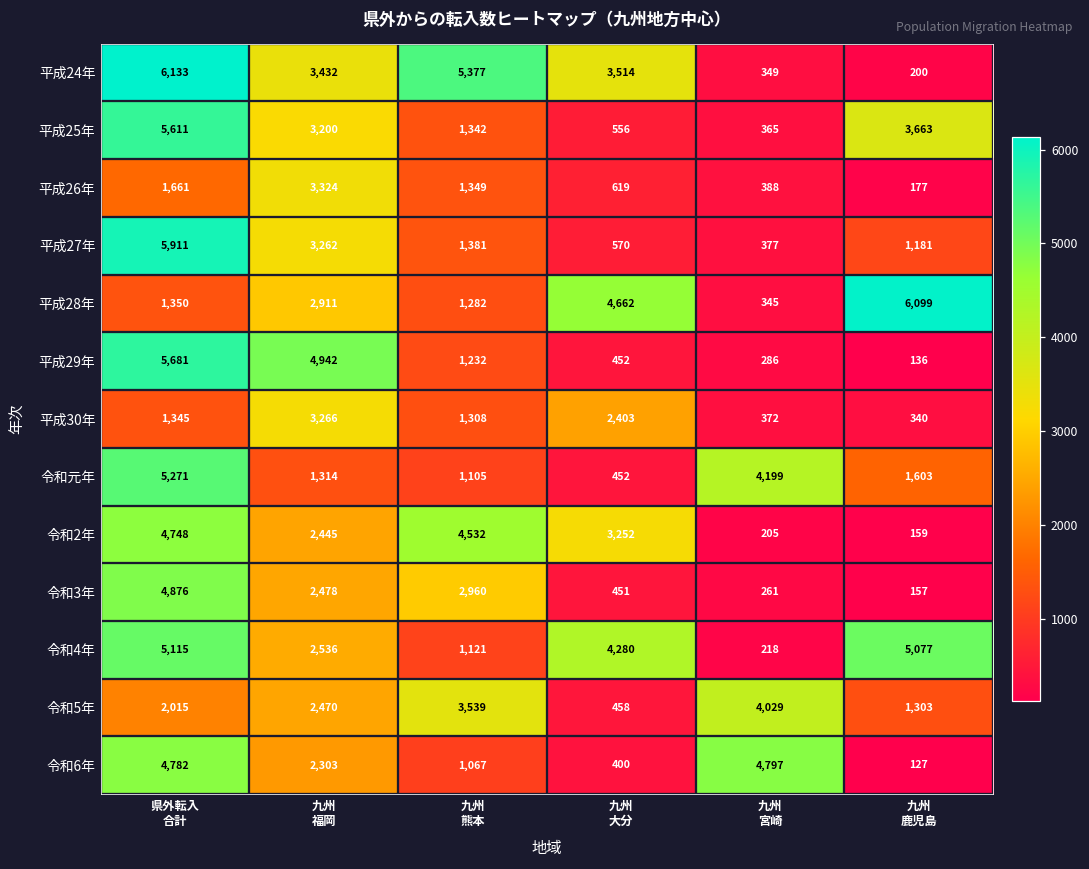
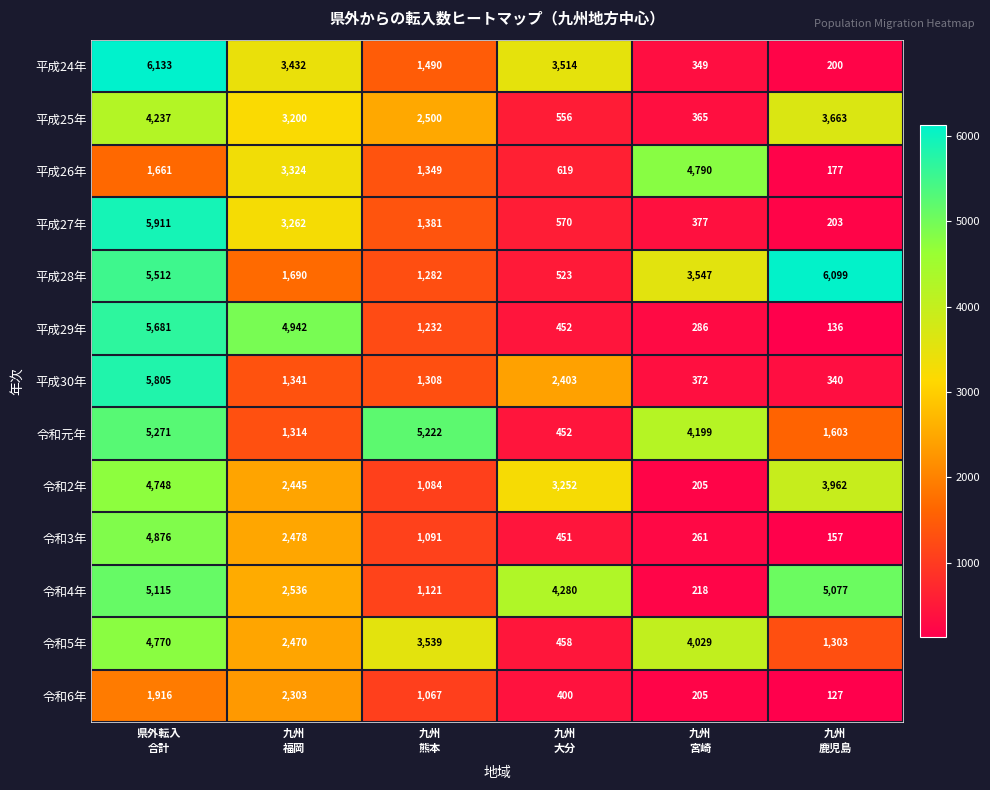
  {
    "平成24年": {
      "県外転入 合計": "6,133",
      "九州 福岡": "3,432",
-     "九州 熊本": "5,377",
+     "九州 熊本": "1,490",
      "九州 大分": "3,514",
      "九州 宮崎": "349",
      "九州 鹿児島": "200"
    },
    "平成25年": {
-     "県外転入 合計": "5,611",
+     "県外転入 合計": "4,237",
      "九州 福岡": "3,200",
-     "九州 熊本": "1,342",
+     "九州 熊本": "2,500",
      "九州 大分": "556",
      "九州 宮崎": "365",
      "九州 鹿児島": "3,663"
    },
    "平成26年": {
      "県外転入 合計": "1,661",
      "九州 福岡": "3,324",
      "九州 熊本": "1,349",
      "九州 大分": "619",
-     "九州 宮崎": "388",
+     "九州 宮崎": "4,790",
      "九州 鹿児島": "177"
    },
    "平成27年": {
      "県外転入 合計": "5,911",
      "九州 福岡": "3,262",
      "九州 熊本": "1,381",
      "九州 大分": "570",
      "九州 宮崎": "377",
-     "九州 鹿児島": "1,181"
+     "九州 鹿児島": "203"
    },
    "平成28年": {
-     "県外転入 合計": "1,350",
-     "九州 福岡": "2,911",
+     "県外転入 合計": "5,512",
+     "九州 福岡": "1,690",
      "九州 熊本": "1,282",
-     "九州 大分": "4,662",
-     "九州 宮崎": "345",
+     "九州 大分": "523",
+     "九州 宮崎": "3,547",
      "九州 鹿児島": "6,099"
    },
    "平成29年": {
      "県外転入 合計": "5,681",
      "九州 福岡": "4,942",
      "九州 熊本": "1,232",
      "九州 大分": "452",
      "九州 宮崎": "286",
      "九州 鹿児島": "136"
    },
    "平成30年": {
-     "県外転入 合計": "1,345",
-     "九州 福岡": "3,266",
+     "県外転入 合計": "5,805",
+     "九州 福岡": "1,341",
      "九州 熊本": "1,308",
      "九州 大分": "2,403",
      "九州 宮崎": "372",
      "九州 鹿児島": "340"
    },
    "令和元年": {
      "県外転入 合計": "5,271",
      "九州 福岡": "1,314",
-     "九州 熊本": "1,105",
+     "九州 熊本": "5,222",
      "九州 大分": "452",
      "九州 宮崎": "4,199",
      "九州 鹿児島": "1,603"
    },
    "令和2年": {
      "県外転入 合計": "4,748",
      "九州 福岡": "2,445",
-     "九州 熊本": "4,532",
+     "九州 熊本": "1,084",
      "九州 大分": "3,252",
      "九州 宮崎": "205",
-     "九州 鹿児島": "159"
+     "九州 鹿児島": "3,962"
    },
    "令和3年": {
      "県外転入 合計": "4,876",
      "九州 福岡": "2,478",
-     "九州 熊本": "2,960",
+     "九州 熊本": "1,091",
      "九州 大分": "451",
      "九州 宮崎": "261",
      "九州 鹿児島": "157"
    },
    "令和4年": {
      "県外転入 合計": "5,115",
      "九州 福岡": "2,536",
      "九州 熊本": "1,121",
      "九州 大分": "4,280",
      "九州 宮崎": "218",
      "九州 鹿児島": "5,077"
    },
    "令和5年": {
-     "県外転入 合計": "2,015",
+     "県外転入 合計": "4,770",
      "九州 福岡": "2,470",
      "九州 熊本": "3,539",
      "九州 大分": "458",
      "九州 宮崎": "4,029",
      "九州 鹿児島": "1,303"
    },
    "令和6年": {
-     "県外転入 合計": "4,782",
+     "県外転入 合計": "1,916",
      "九州 福岡": "2,303",
      "九州 熊本": "1,067",
      "九州 大分": "400",
-     "九州 宮崎": "4,797",
+     "九州 宮崎": "205",
      "九州 鹿児島": "127"
    }
  }
